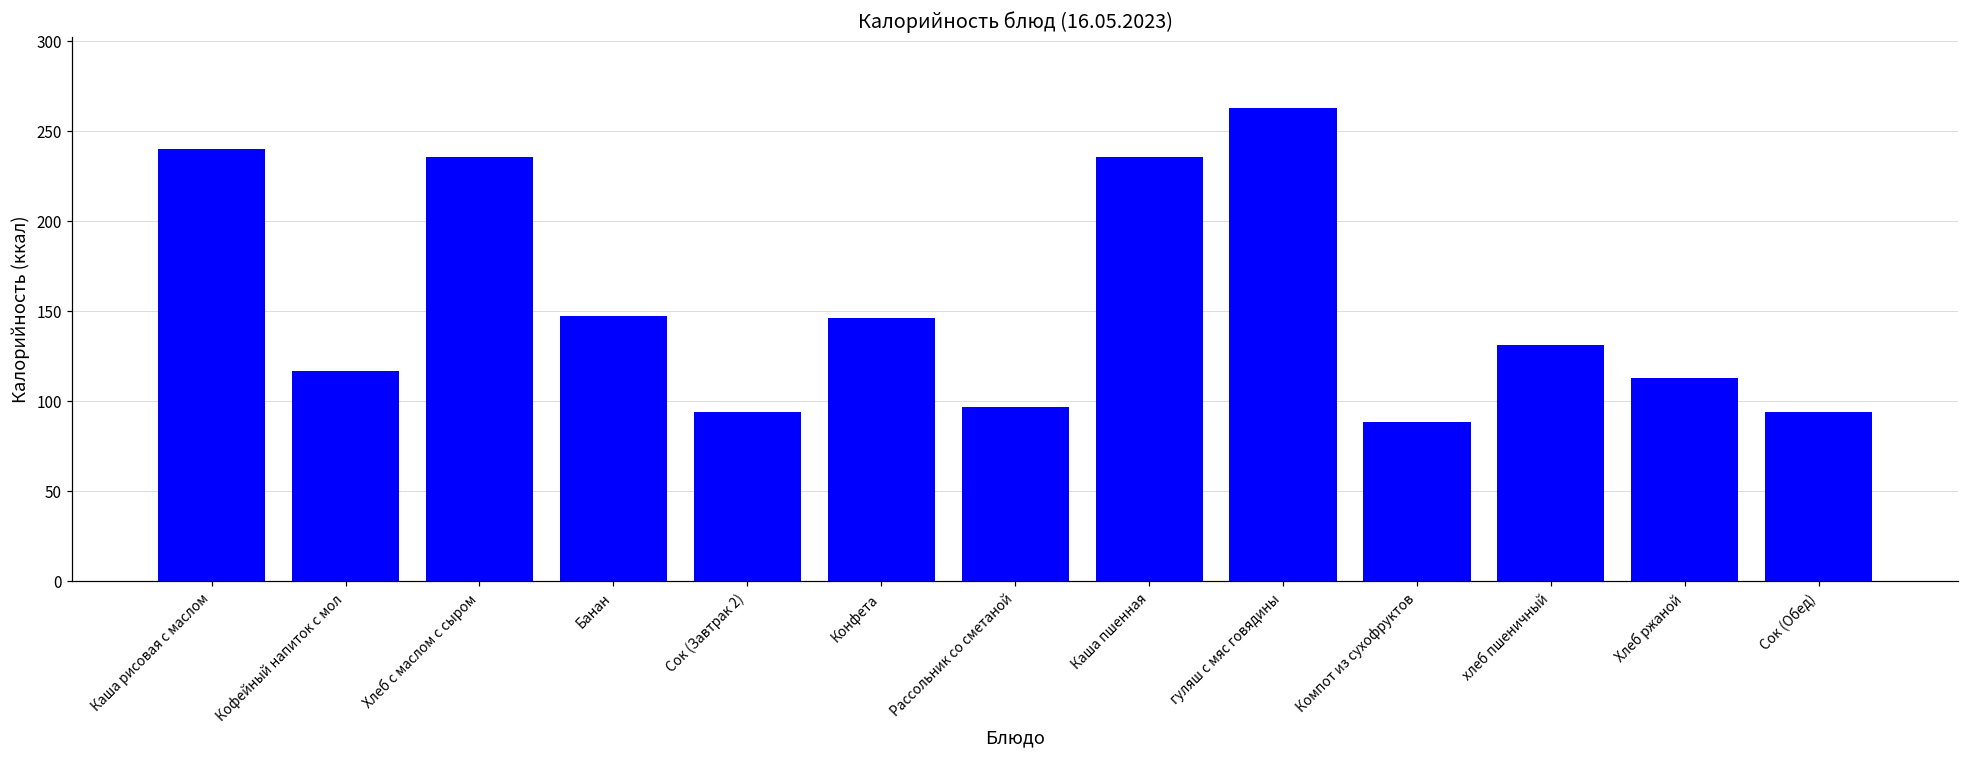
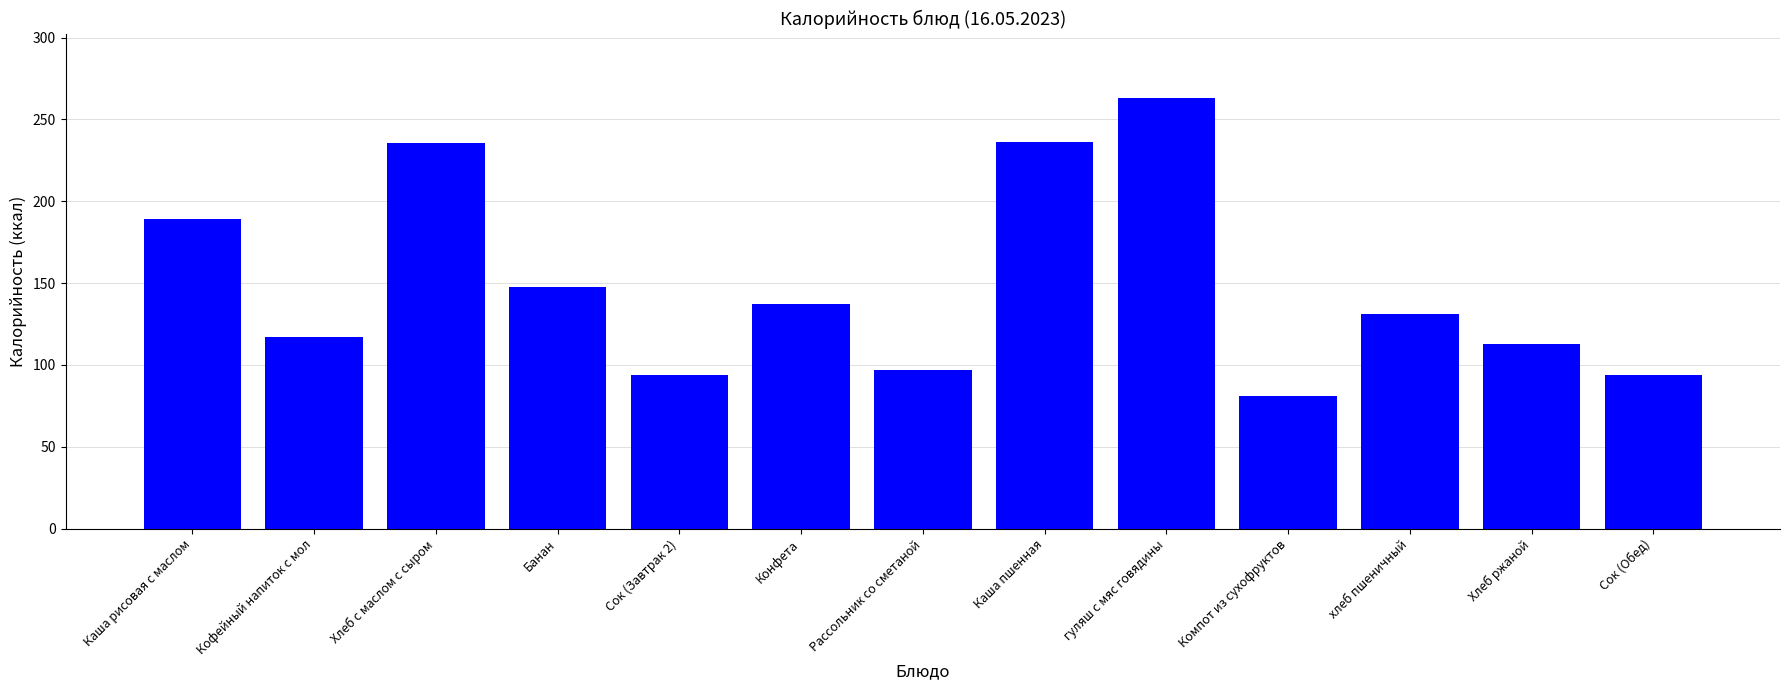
  {
-   "Каша рисовая с маслом": 240,
+   "Каша рисовая с маслом": 189,
    "Кофейный напиток с мол": 117,
    "Хлеб с маслом с сыром": 236,
    "Банан": 148,
    "Сок (Завтрак 2)": 94,
-   "Конфета": 146,
+   "Конфета": 137,
    "Рассольник со сметаной": 97,
    "Каша пшенная": 236,
    "гуляш с мяс говядины": 263,
-   "Компот из сухофруктов": 89,
+   "Компот из сухофруктов": 81,
    "хлеб пшеничный": 131,
    "Хлеб ржаной": 113,
    "Сок (Обед)": 94
  }
